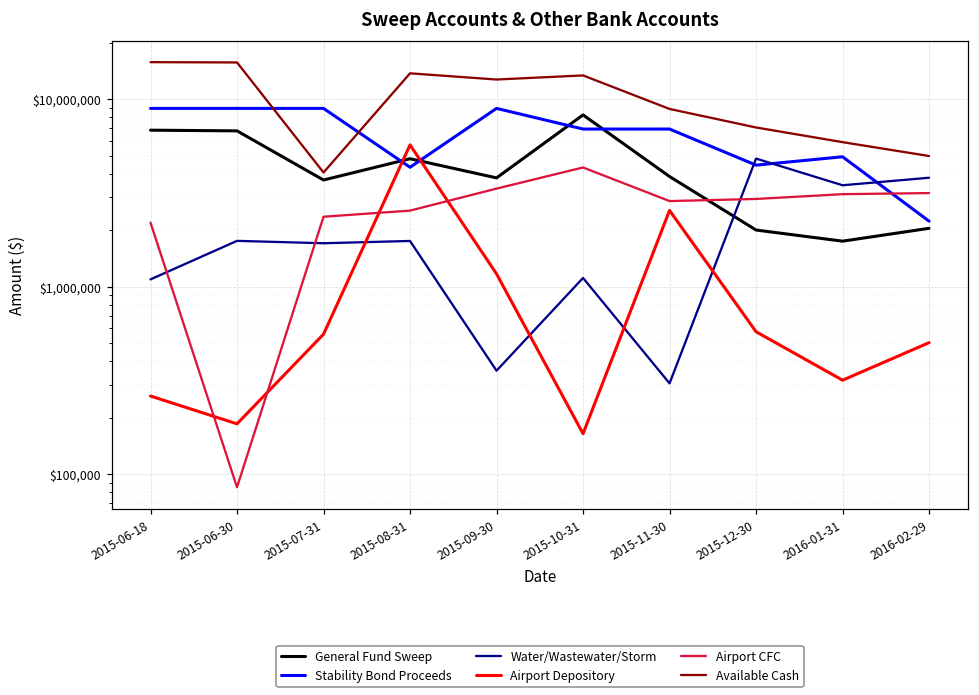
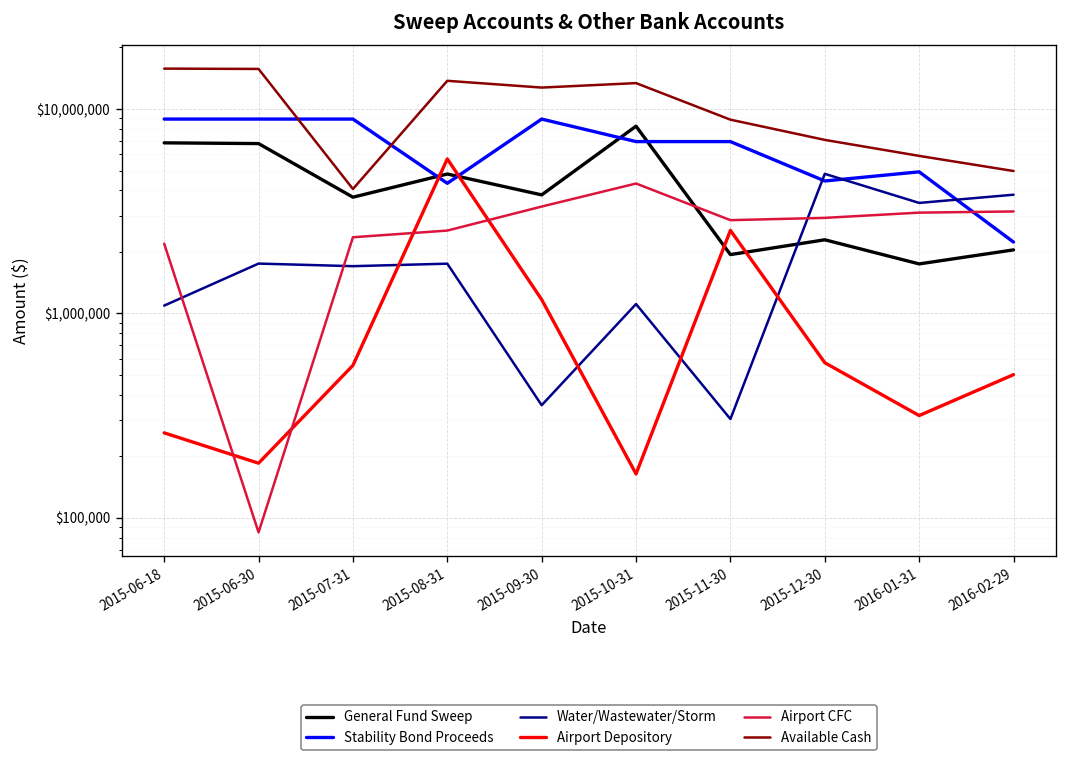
  {
    "General Fund Sweep": {
      "2015-06-18": "$6,800,000",
      "2015-06-30": "$6,800,000",
      "2015-07-31": "$3,700,000",
      "2015-08-31": "$4,800,000",
      "2015-09-30": "$3,800,000",
      "2015-10-31": "$8,000,000",
-     "2015-11-30": "$3,900,000",
-     "2015-12-30": "$2,000,000",
+     "2015-11-30": "$1,900,000",
+     "2015-12-30": "$2,300,000",
      "2016-01-31": "$1,700,000",
      "2016-02-29": "$2,000,000"
    },
    "Stability Bond Proceeds": {
      "2015-06-18": "$9,000,000",
      "2015-06-30": "$9,000,000",
      "2015-07-31": "$9,000,000",
      "2015-08-31": "$4,300,000",
      "2015-09-30": "$9,000,000",
      "2015-10-31": "$6,900,000",
      "2015-11-30": "$6,900,000",
      "2015-12-30": "$4,400,000",
      "2016-01-31": "$4,900,000",
      "2016-02-29": "$2,200,000"
    },
    "Water/Wastewater/Storm": {
      "2015-06-18": "$1,100,000",
      "2015-06-30": "$1,800,000",
      "2015-07-31": "$1,700,000",
      "2015-08-31": "$1,800,000",
      "2015-09-30": "$360,000",
      "2015-10-31": "$1,100,000",
      "2015-11-30": "$300,000",
      "2015-12-30": "$4,800,000",
      "2016-01-31": "$3,500,000",
      "2016-02-29": "$3,800,000"
    },
    "Airport Depository": {
      "2015-06-18": "$260,000",
      "2015-06-30": "$190,000",
      "2015-07-31": "$560,000",
      "2015-08-31": "$5,700,000",
      "2015-09-30": "$1,200,000",
      "2015-10-31": "$160,000",
      "2015-11-30": "$2,500,000",
      "2015-12-30": "$570,000",
      "2016-01-31": "$320,000",
      "2016-02-29": "$500,000"
    },
    "Airport CFC": {
      "2015-06-18": "$2,200,000",
      "2015-06-30": "$80,000",
      "2015-07-31": "$2,400,000",
      "2015-08-31": "$2,500,000",
      "2015-09-30": "$3,300,000",
      "2015-10-31": "$4,300,000",
      "2015-11-30": "$2,900,000",
      "2015-12-30": "$2,900,000",
      "2016-01-31": "$3,100,000",
      "2016-02-29": "$3,200,000"
    },
    "Available Cash": {
      "2015-06-18": "$16,000,000",
      "2015-06-30": "$16,000,000",
      "2015-07-31": "$4,100,000",
      "2015-08-31": "$14,000,000",
      "2015-09-30": "$13,000,000",
      "2015-10-31": "$13,000,000",
      "2015-11-30": "$9,000,000",
      "2015-12-30": "$7,100,000",
      "2016-01-31": "$5,900,000",
      "2016-02-29": "$5,000,000"
    }
  }
